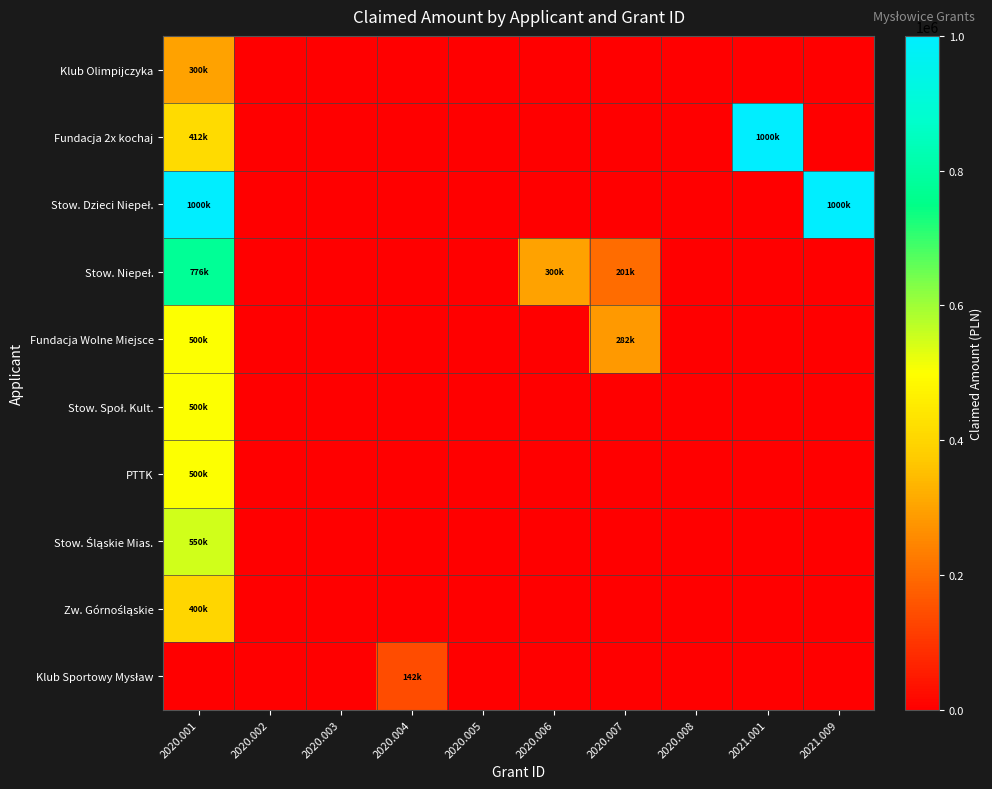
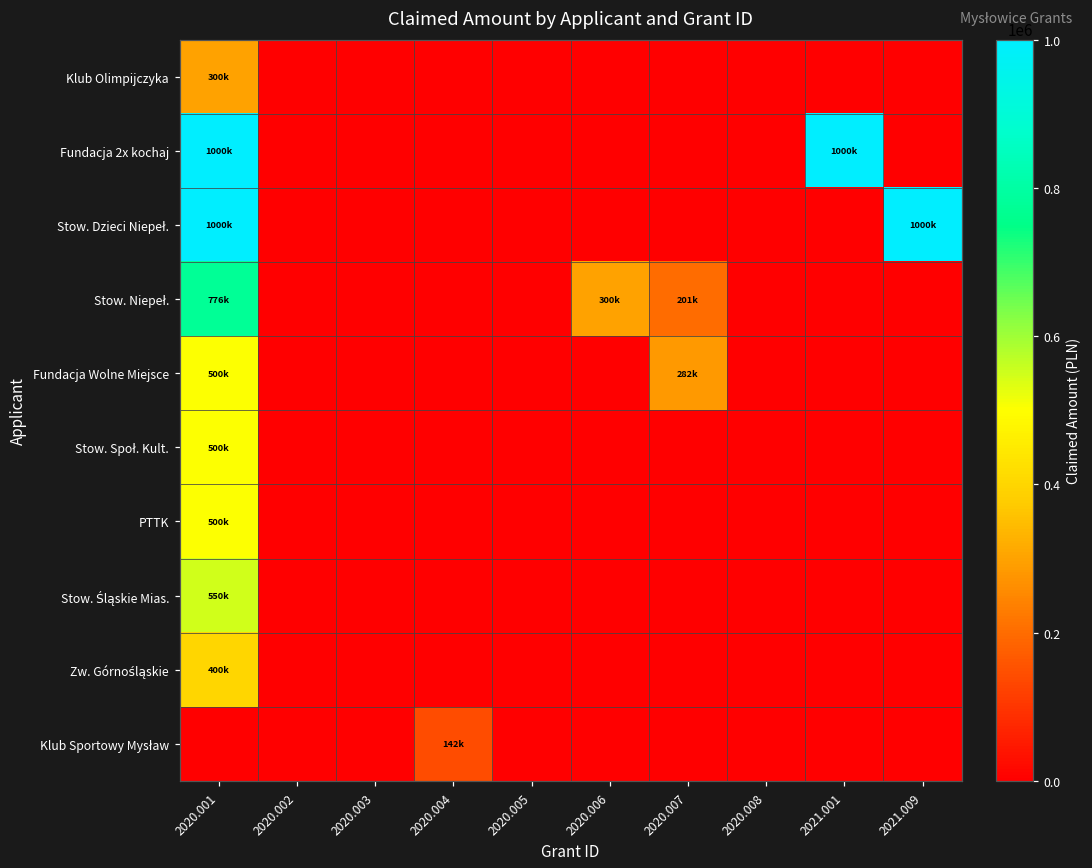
  {
    "Klub Olimpijczyka": {
      "2020.001": "300k"
    },
    "Fundacja 2x kochaj": {
-     "2020.001": "412k",
+     "2020.001": "1000k",
      "2021.001": "1000k"
    },
    "Stow. Dzieci Niepeł.": {
      "2020.001": "1000k",
      "2021.009": "1000k"
    },
    "Stow. Niepeł.": {
      "2020.001": "776k",
      "2020.006": "300k",
      "2020.007": "201k"
    },
    "Fundacja Wolne Miejsce": {
      "2020.001": "500k",
      "2020.007": "282k"
    },
    "Stow. Społ. Kult.": {
      "2020.001": "500k"
    },
    "PTTK": {
      "2020.001": "500k"
    },
    "Stow. Śląskie Mias.": {
      "2020.001": "550k"
    },
    "Zw. Górnośląskie": {
      "2020.001": "400k"
    },
    "Klub Sportowy Mysław": {
      "2020.004": "142k"
    }
  }
